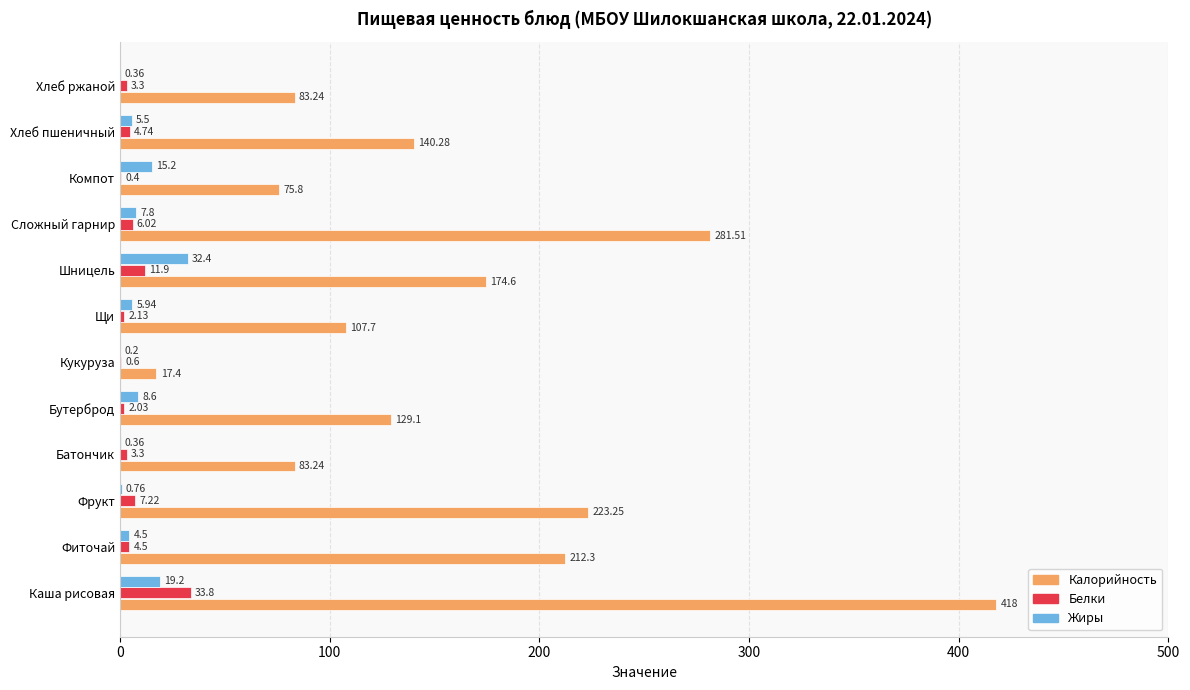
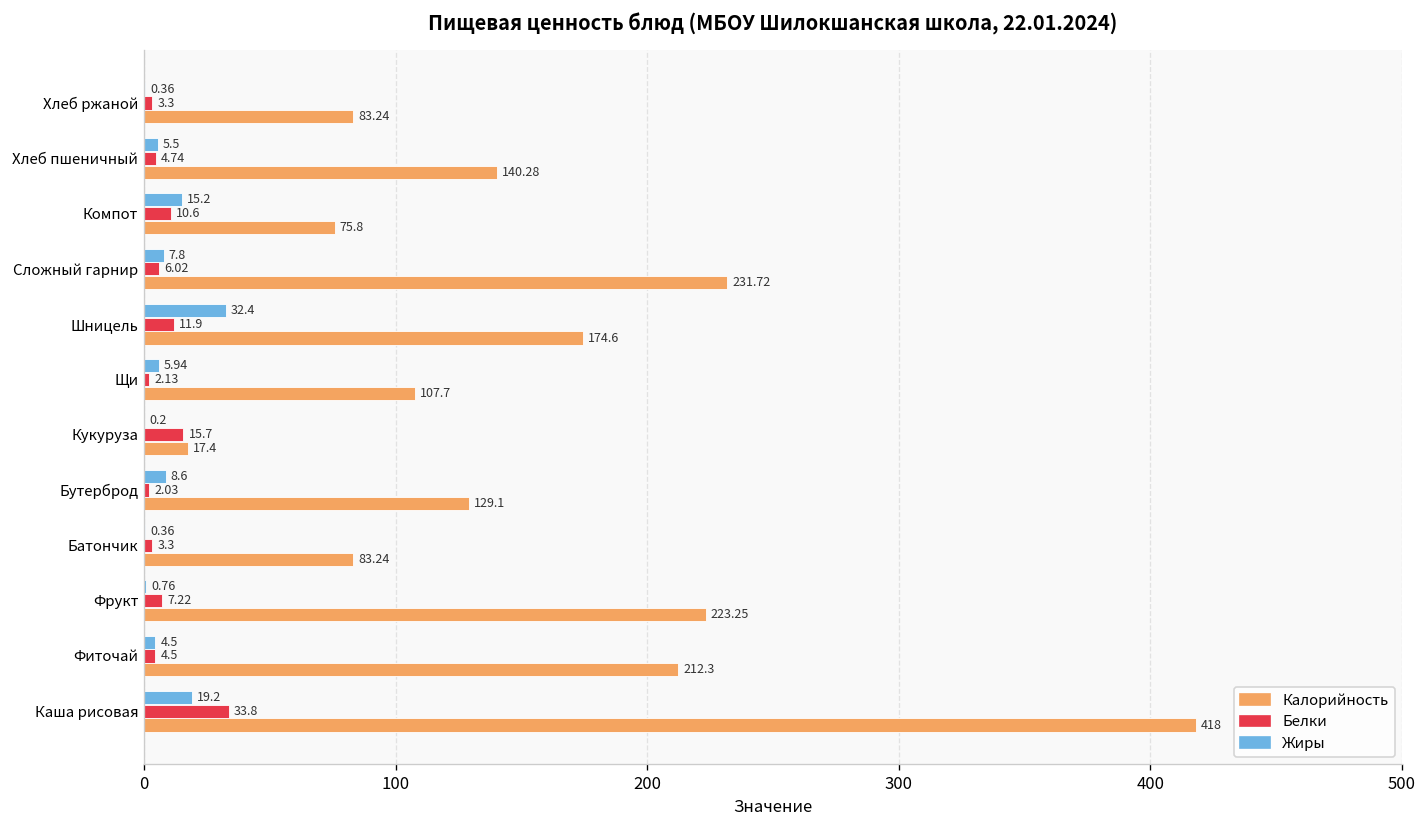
  {
    "Калорийность": {
      "Хлеб ржаной": 83.24,
      "Хлеб пшеничный": 140.28,
      "Компот": 75.8,
-     "Сложный гарнир": 281.51,
+     "Сложный гарнир": 231.72,
      "Шницель": 174.6,
      "Щи": 107.7,
      "Кукуруза": 17.4,
      "Бутерброд": 129.1,
      "Батончик": 83.24,
      "Фрукт": 223.25,
      "Фиточай": 212.3,
      "Каша рисовая": 418
    },
    "Белки": {
      "Хлеб ржаной": 3.3,
      "Хлеб пшеничный": 4.74,
-     "Компот": 0.4,
+     "Компот": 10.6,
      "Сложный гарнир": 6.02,
      "Шницель": 11.9,
      "Щи": 2.13,
-     "Кукуруза": 0.6,
+     "Кукуруза": 15.7,
      "Бутерброд": 2.03,
      "Батончик": 3.3,
      "Фрукт": 7.22,
      "Фиточай": 4.5,
      "Каша рисовая": 33.8
    },
    "Жиры": {
      "Хлеб ржаной": 0.36,
      "Хлеб пшеничный": 5.5,
      "Компот": 15.2,
      "Сложный гарнир": 7.8,
      "Шницель": 32.4,
      "Щи": 5.94,
      "Кукуруза": 0.2,
      "Бутерброд": 8.6,
      "Батончик": 0.36,
      "Фрукт": 0.76,
      "Фиточай": 4.5,
      "Каша рисовая": 19.2
    }
  }
